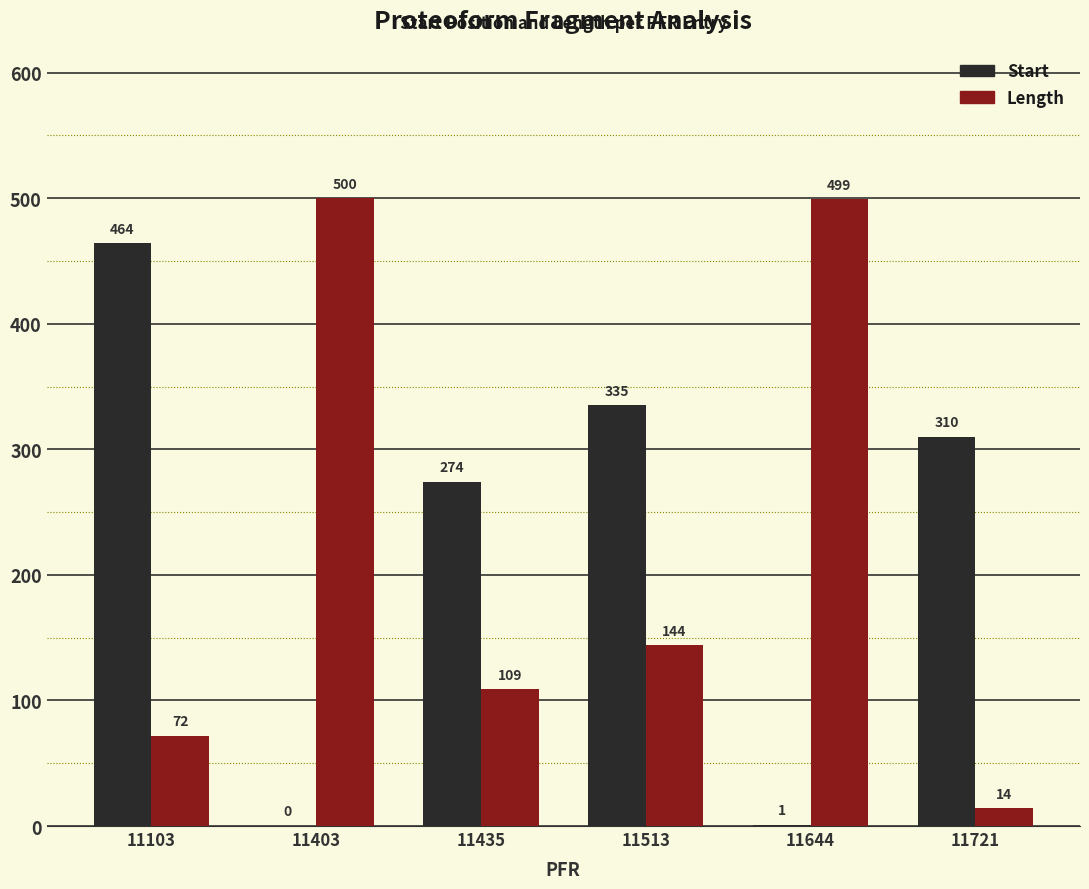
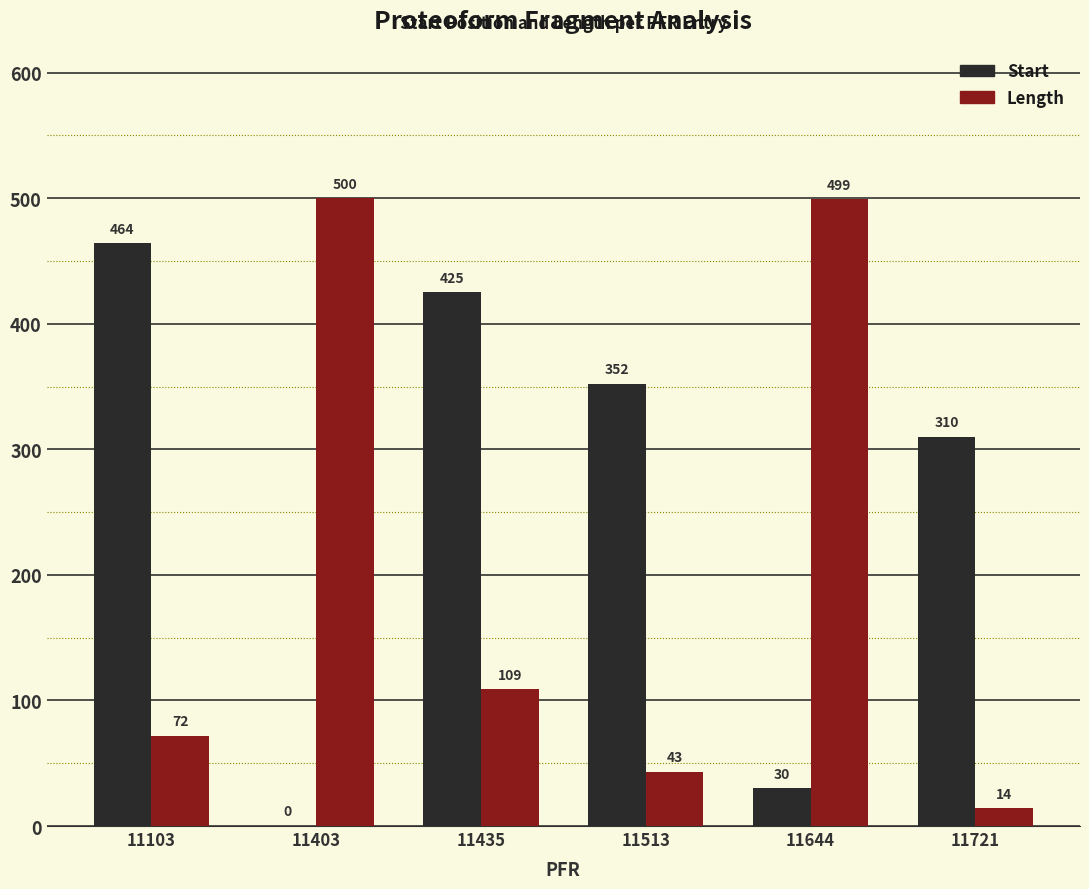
  {
    "Start": {
      "11103": 464,
      "11403": 0,
-     "11435": 274,
-     "11513": 335,
-     "11644": 1,
+     "11435": 425,
+     "11513": 352,
+     "11644": 30,
      "11721": 310
    },
    "Length": {
      "11103": 72,
      "11403": 500,
      "11435": 109,
-     "11513": 144,
+     "11513": 43,
      "11644": 499,
      "11721": 14
    }
  }
